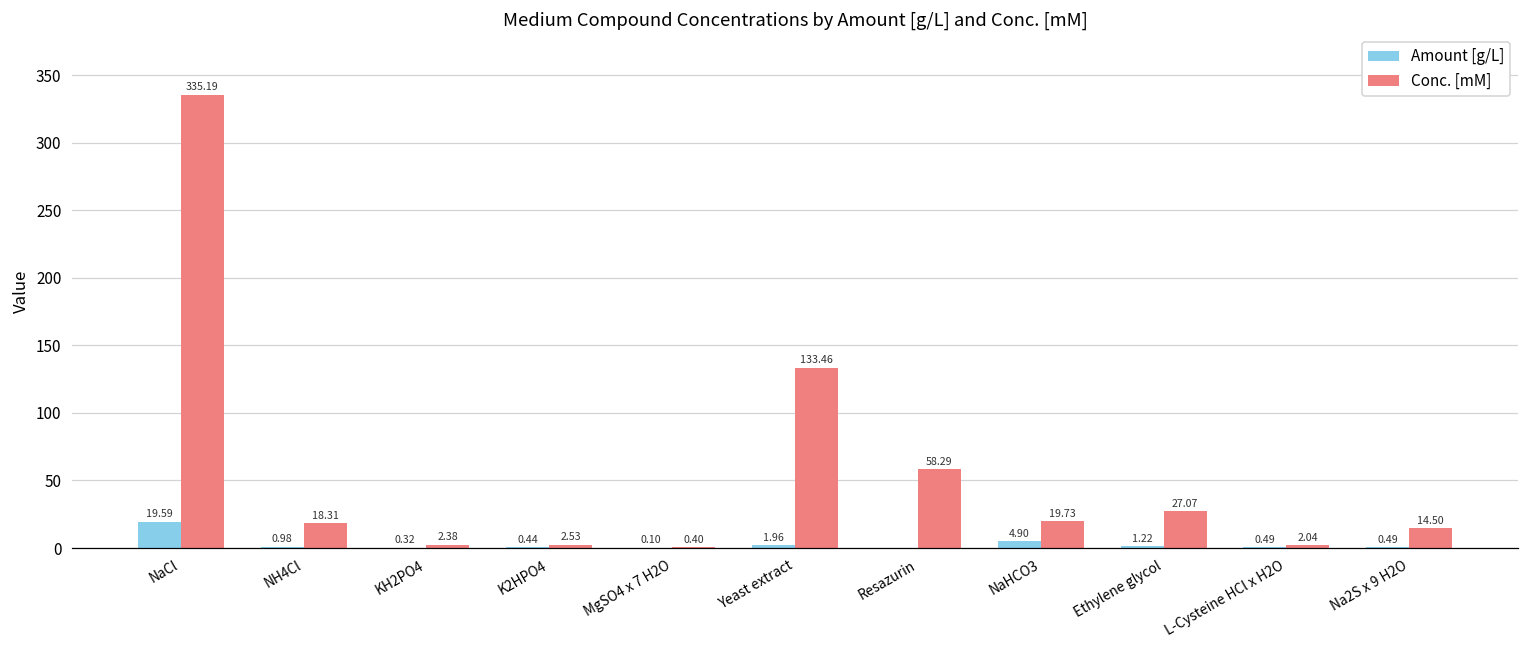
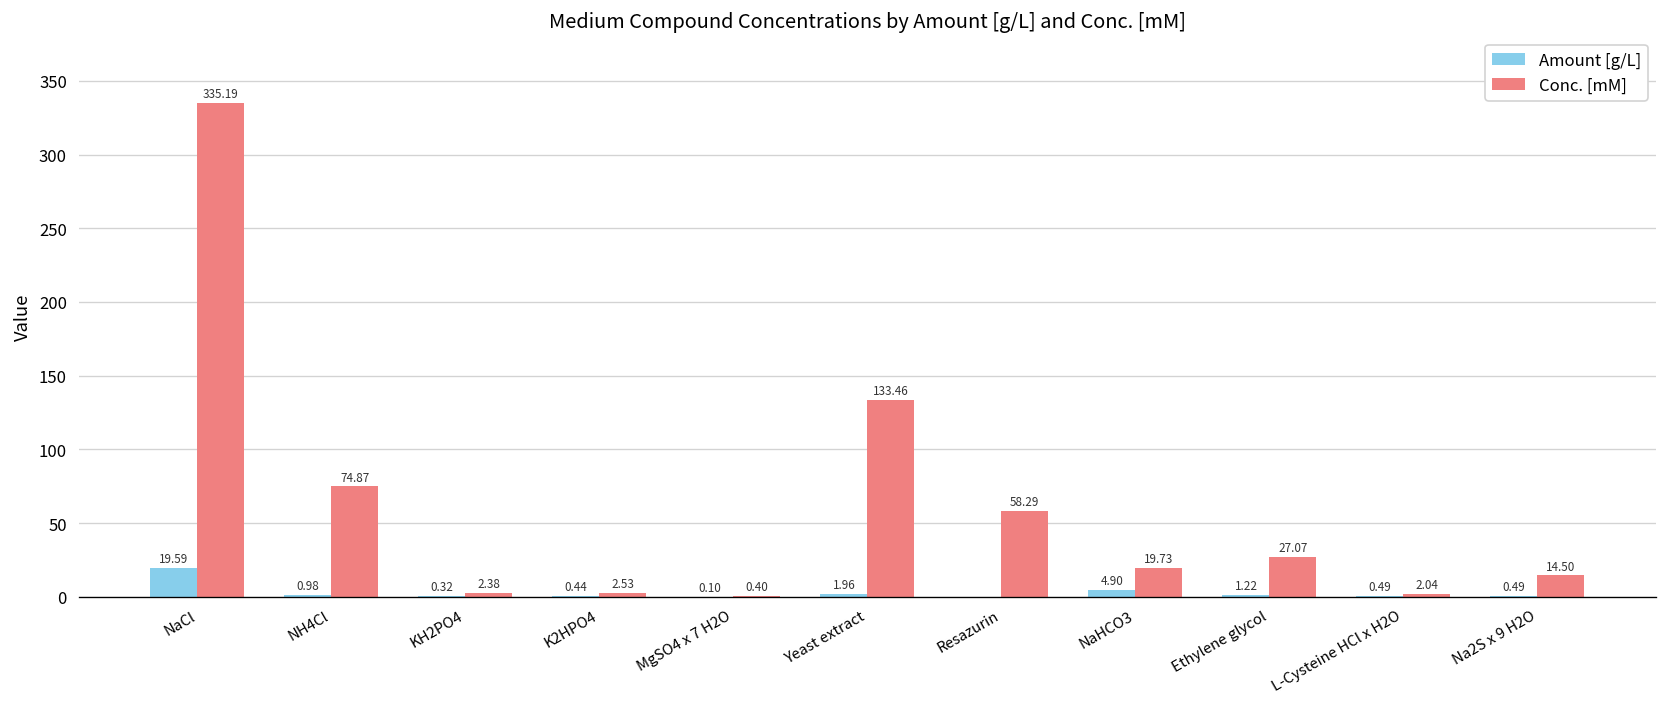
  {
    "Amount [g/L]": {
      "NaCl": 19.59,
      "NH4Cl": 0.98,
      "KH2PO4": 0.32,
      "K2HPO4": 0.44,
      "MgSO4 x 7 H2O": 0.10,
      "Yeast extract": 1.96,
      "NaHCO3": 4.90,
      "Ethylene glycol": 1.22,
      "L-Cysteine HCl x H2O": 0.49,
      "Na2S x 9 H2O": 0.49
    },
    "Conc. [mM]": {
      "NaCl": 335.19,
-     "NH4Cl": 18.31,
+     "NH4Cl": 74.87,
      "KH2PO4": 2.38,
      "K2HPO4": 2.53,
      "MgSO4 x 7 H2O": 0.40,
      "Yeast extract": 133.46,
      "Resazurin": 58.29,
      "NaHCO3": 19.73,
      "Ethylene glycol": 27.07,
      "L-Cysteine HCl x H2O": 2.04,
      "Na2S x 9 H2O": 14.50
    }
  }
